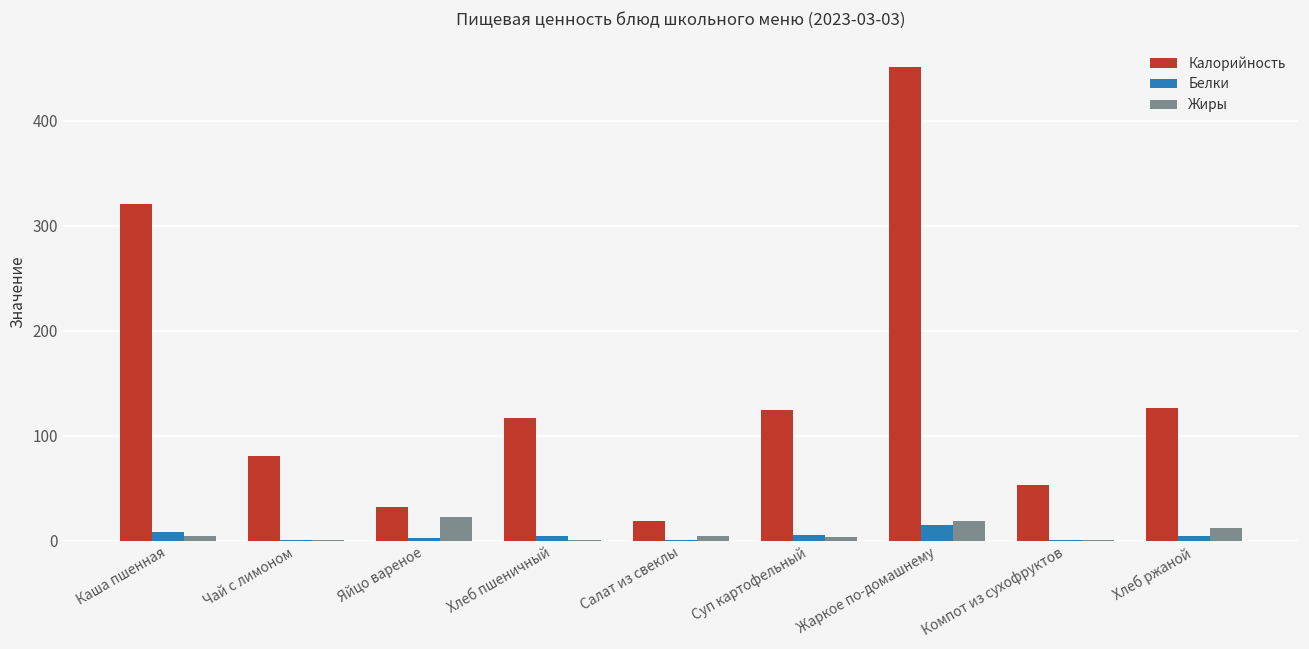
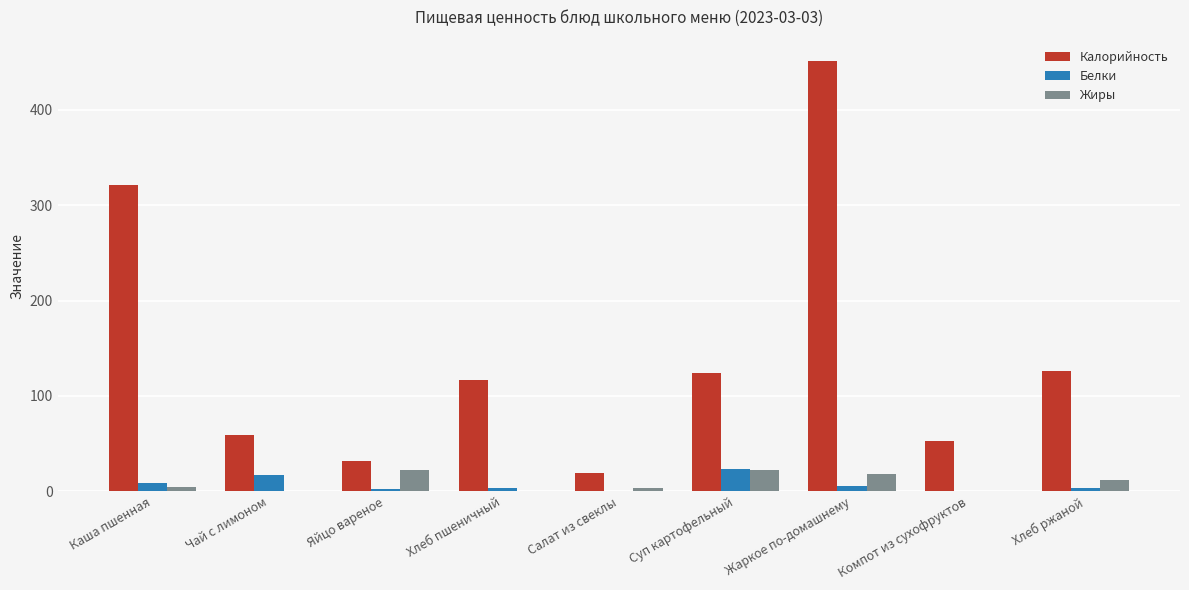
  {
    "Калорийность": {
      "Каша пшенная": 320,
-     "Чай с лимоном": 80,
+     "Чай с лимоном": 60,
      "Яйцо вареное": 30,
      "Хлеб пшеничный": 120,
      "Салат из свеклы": 20,
      "Суп картофельный": 120,
      "Жаркое по-домашнему": 450,
      "Компот из сухофруктов": 50,
      "Хлеб ржаной": 130
    },
    "Белки": {
      "Каша пшенная": 10,
-     "Чай с лимоном": 0,
+     "Чай с лимоном": 20,
      "Хлеб пшеничный": 0,
-     "Суп картофельный": 10,
-     "Жаркое по-домашнему": 14,
+     "Суп картофельный": 20,
+     "Жаркое по-домашнему": 6,
      "Хлеб ржаной": 0
    },
    "Жиры": {
      "Каша пшенная": 0,
      "Яйцо вареное": 20,
      "Салат из свеклы": 0,
-     "Суп картофельный": 0,
+     "Суп картофельный": 20,
      "Жаркое по-домашнему": 20,
      "Хлеб ржаной": 10
    }
  }
